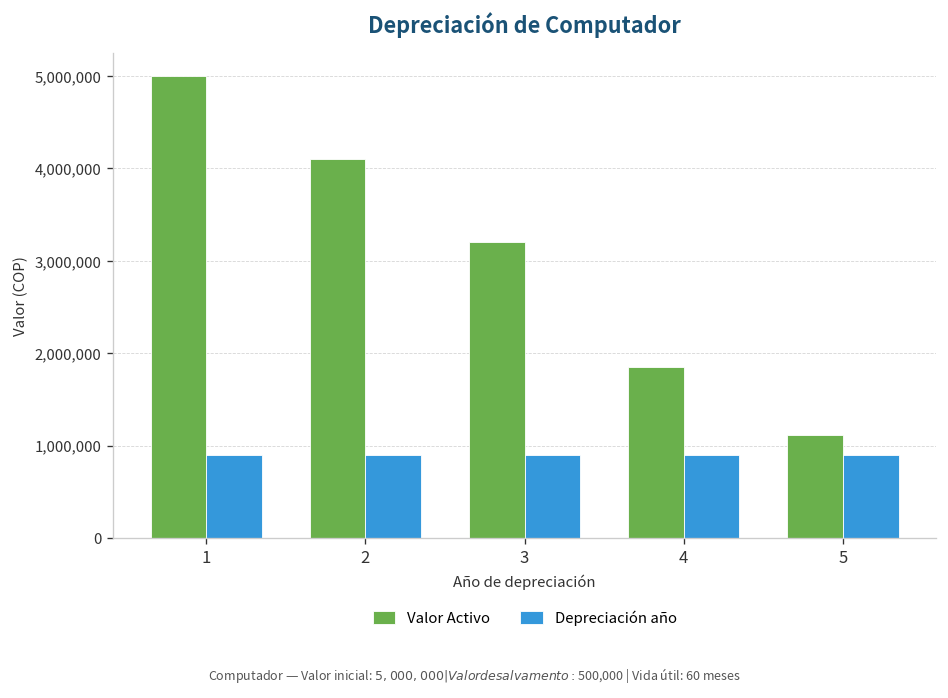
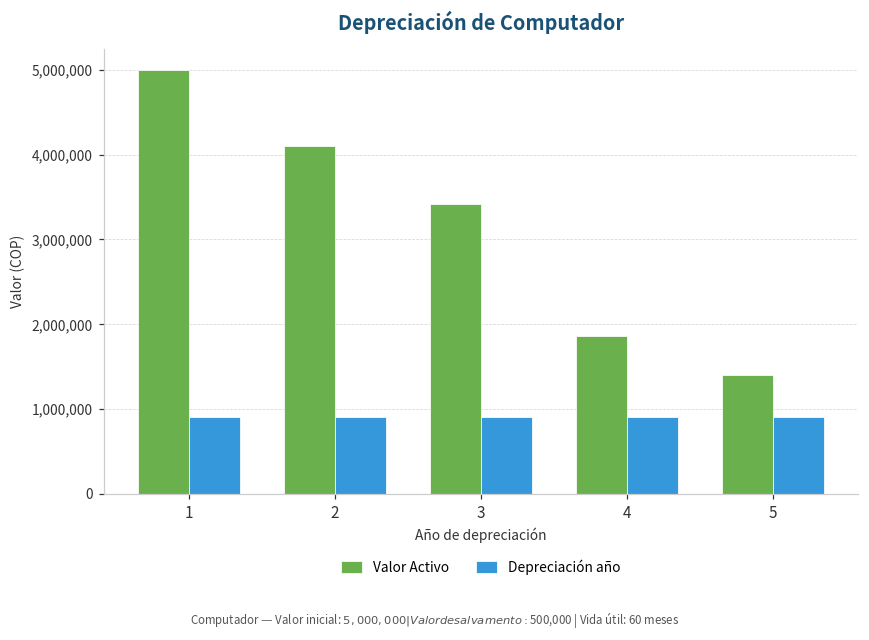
  {
    "Valor Activo": {
      "1": "5,000,000",
      "2": "4,100,000",
-     "3": "3,200,000",
+     "3": "3,400,000",
      "4": "1,900,000",
-     "5": "1,100,000"
+     "5": "1,400,000"
    },
    "Depreciación año": {
      "1": "900,000",
      "2": "900,000",
      "3": "900,000",
      "4": "900,000",
      "5": "900,000"
    }
  }
